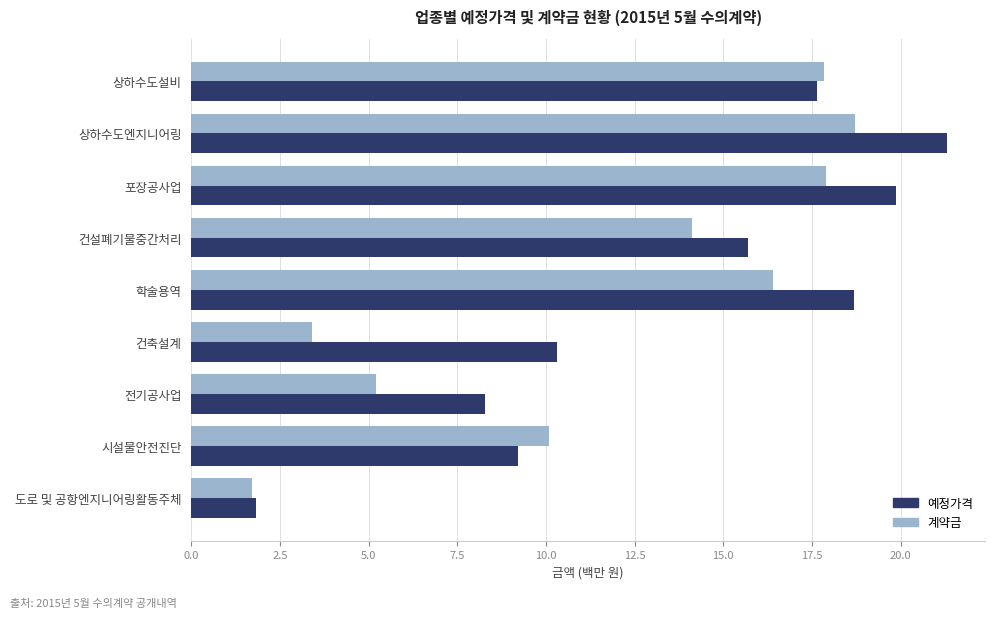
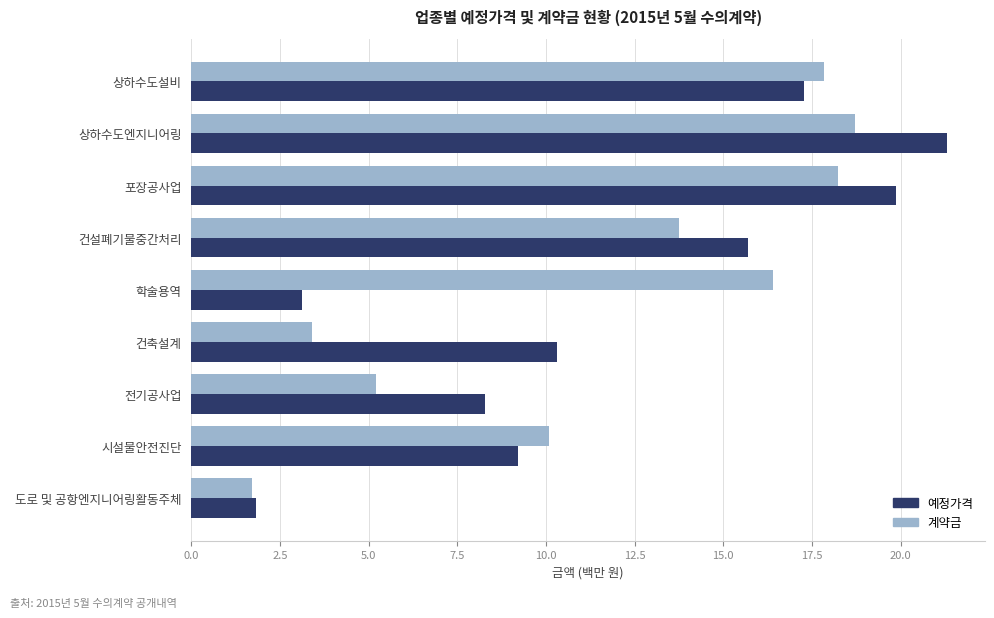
  {
    "예정가격": {
-     "상하수도설비": 17.6,
+     "상하수도설비": 17.3,
      "상하수도엔지니어링": 21.3,
      "포장공사업": 19.9,
      "건설폐기물중간처리": 15.7,
-     "학술용역": 18.7,
+     "학술용역": 3.1,
      "건축설계": 10.3,
      "전기공사업": 8.3,
      "시설물안전진단": 9.2,
      "도로 및 공항엔지니어링활동주체": 1.8
    },
    "계약금": {
      "상하수도설비": 17.8,
      "상하수도엔지니어링": 18.7,
-     "포장공사업": 17.9,
-     "건설폐기물중간처리": 14.1,
+     "포장공사업": 18.2,
+     "건설폐기물중간처리": 13.8,
      "학술용역": 16.4,
      "건축설계": 3.4,
      "전기공사업": 5.2,
      "시설물안전진단": 10.1,
      "도로 및 공항엔지니어링활동주체": 1.7
    }
  }
